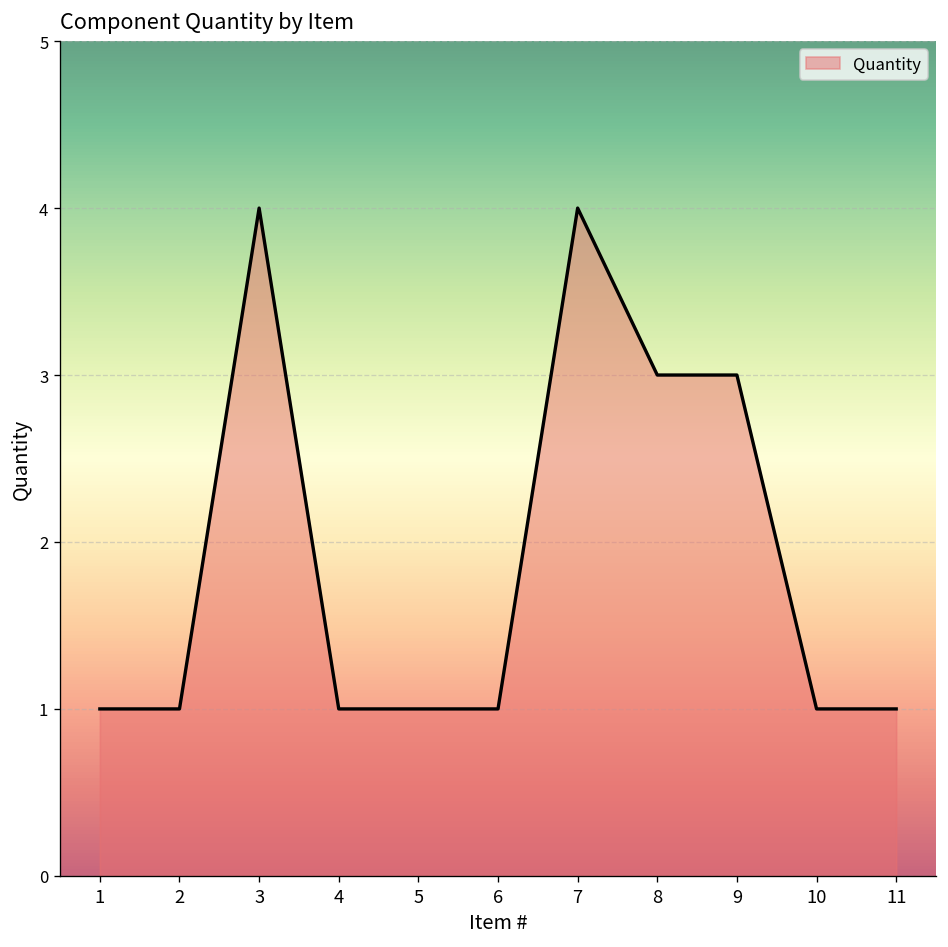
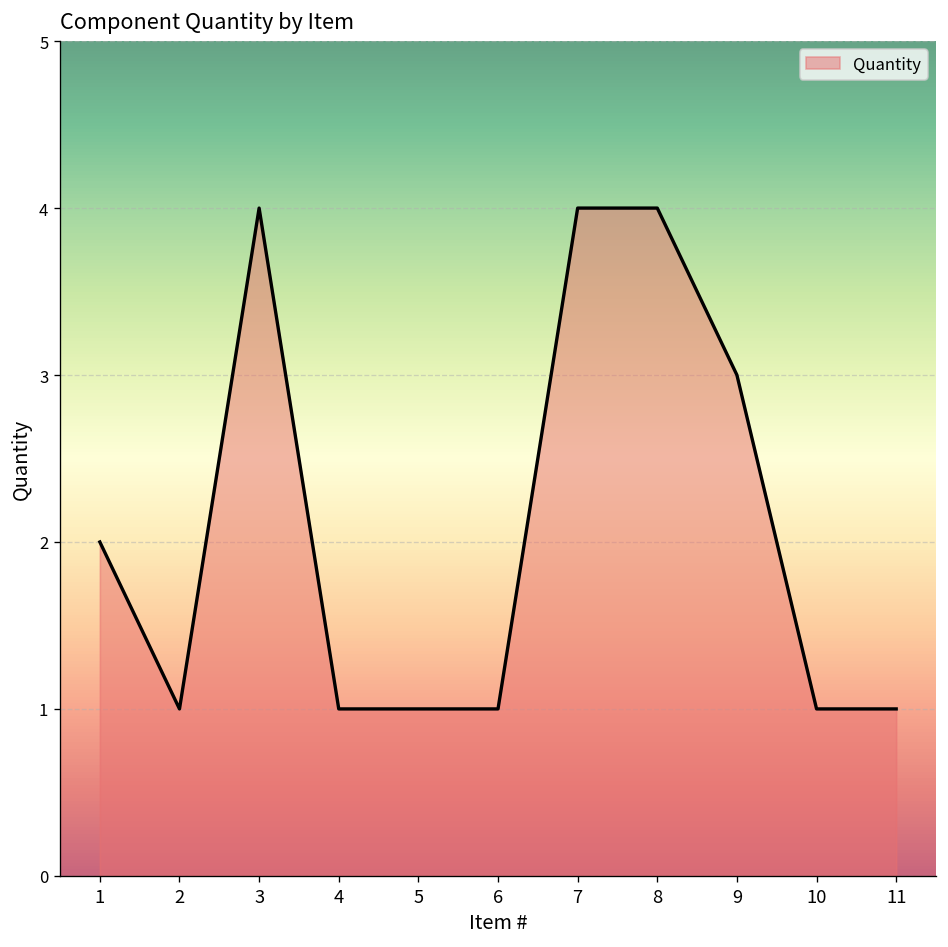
  {
-   "1": 1,
+   "1": 2,
    "2": 1,
    "3": 4,
    "4": 1,
    "5": 1,
    "6": 1,
    "7": 4,
-   "8": 3,
+   "8": 4,
    "9": 3,
    "10": 1,
    "11": 1
  }
